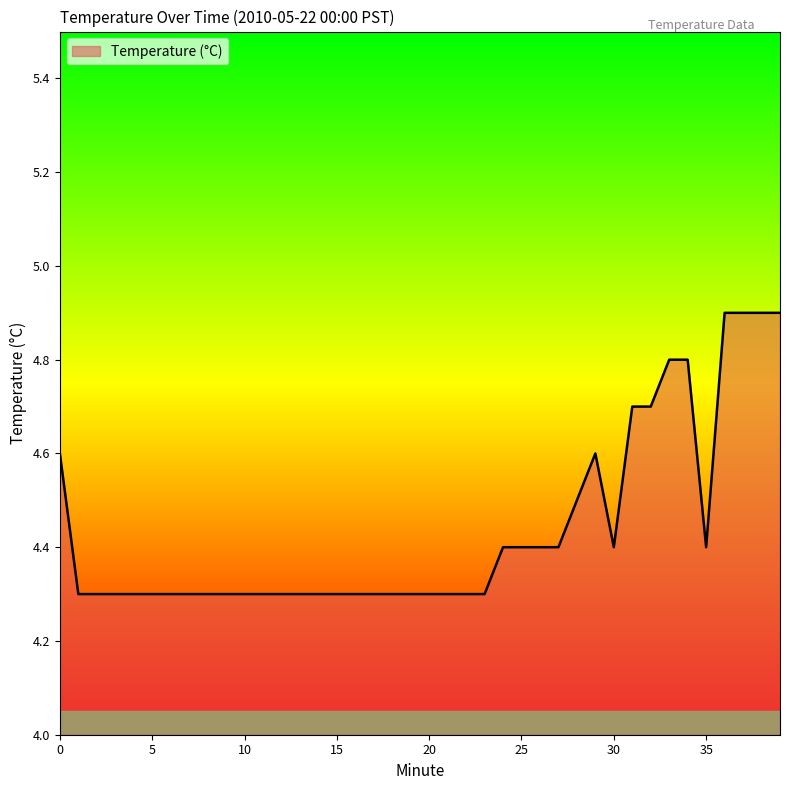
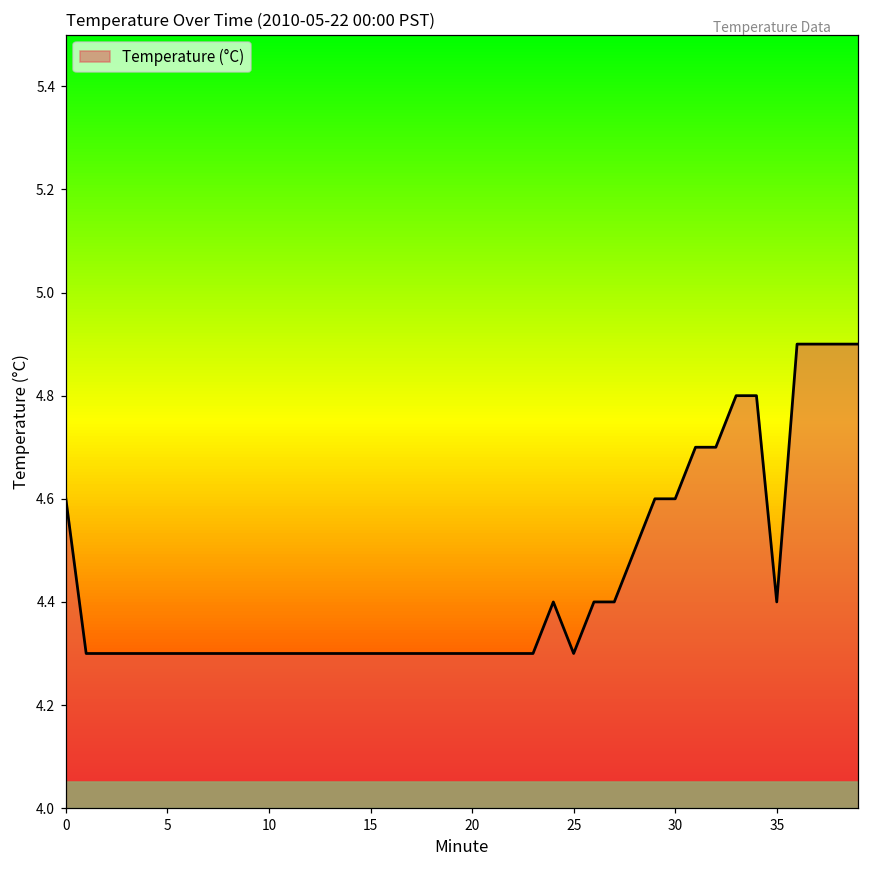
  {
    "0": 4.6,
    "5": 4.3,
    "10": 4.3,
    "15": 4.3,
    "20": 4.3,
-   "25": 4.4,
-   "30": 4.4,
+   "25": 4.3,
+   "30": 4.6,
    "35": 4.4
  }
